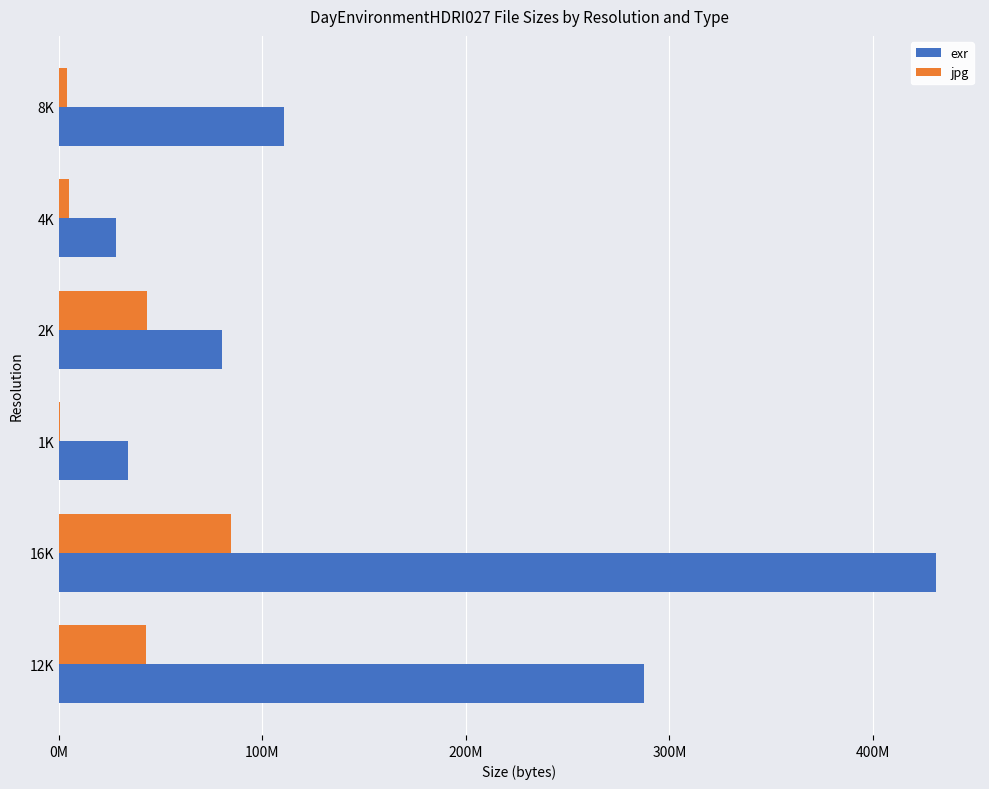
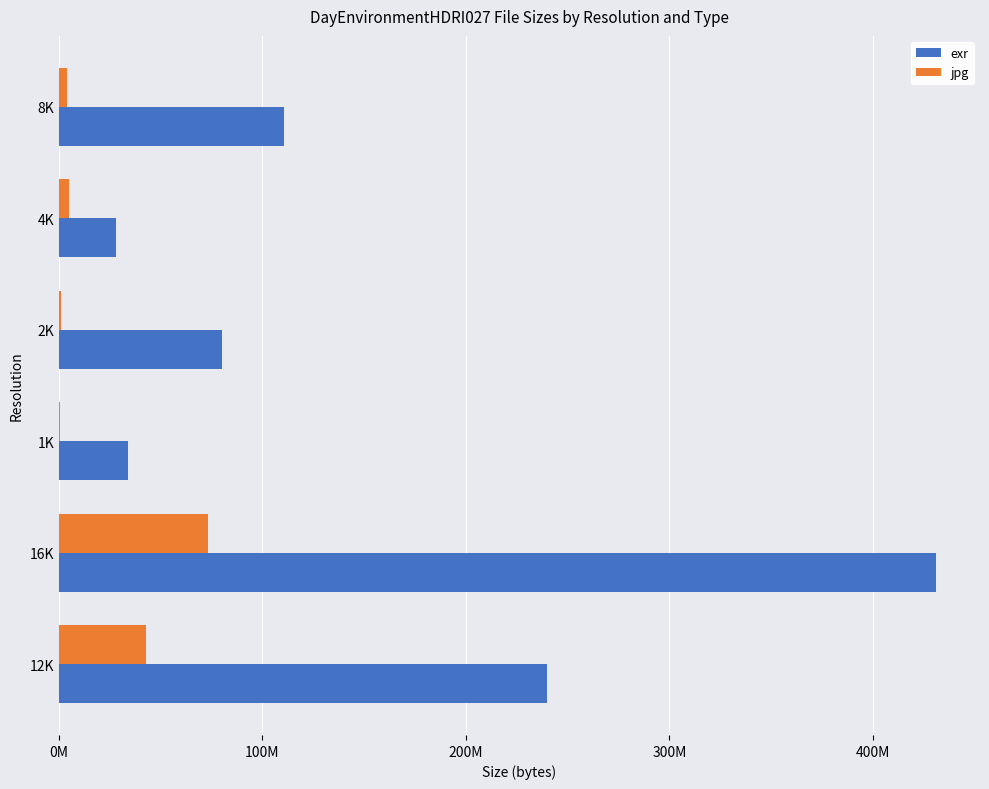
  {
    "exr": {
      "8K": 111000000,
      "4K": 28000000,
      "2K": 80000000,
      "1K": 34000000,
      "16K": 431000000,
-     "12K": 288000000
+     "12K": 240000000
    },
    "jpg": {
      "8K": 4000000,
      "4K": 5000000,
-     "2K": 43000000,
-     "16K": 84000000,
+     "2K": 1000000,
+     "16K": 74000000,
      "12K": 43000000
    }
  }
